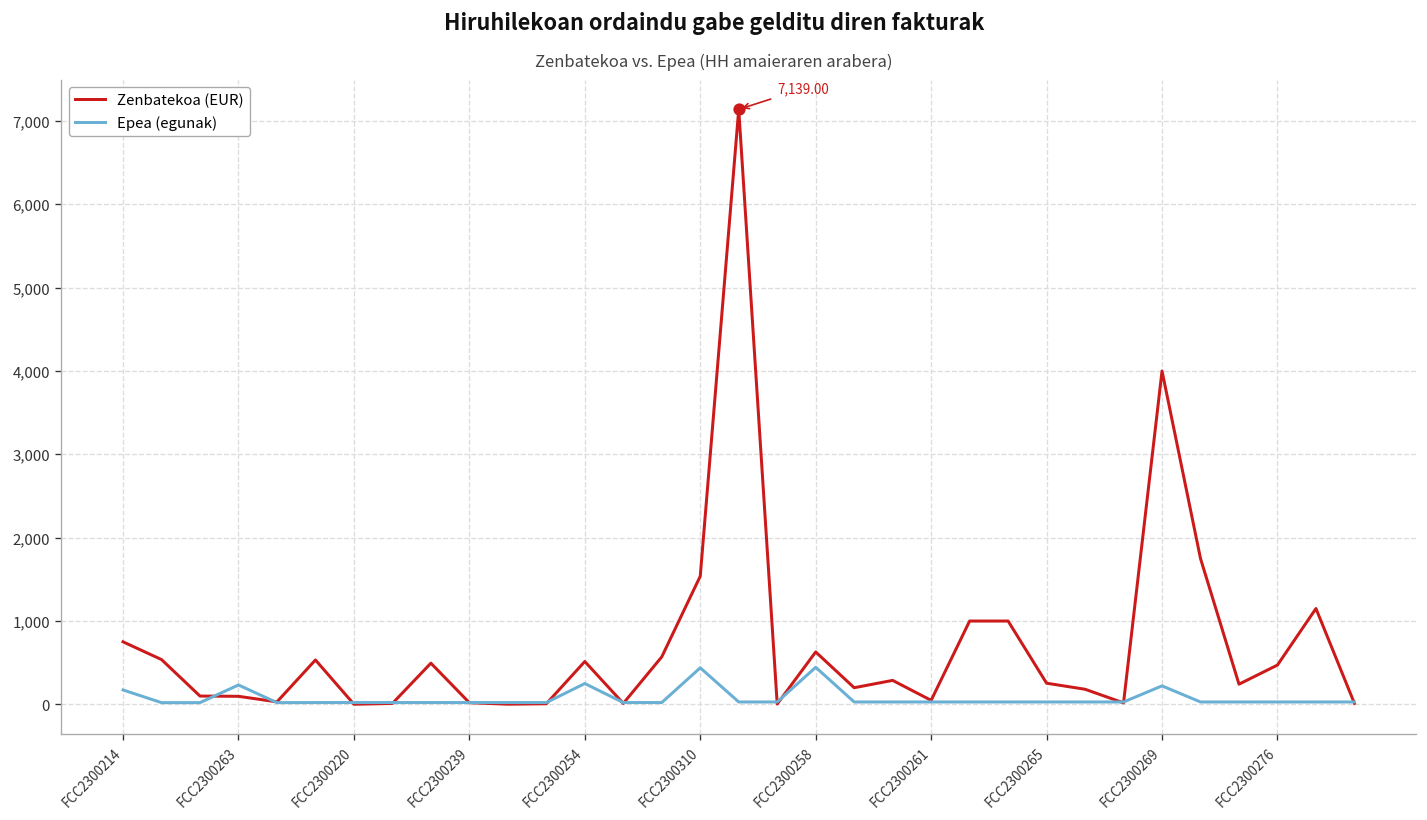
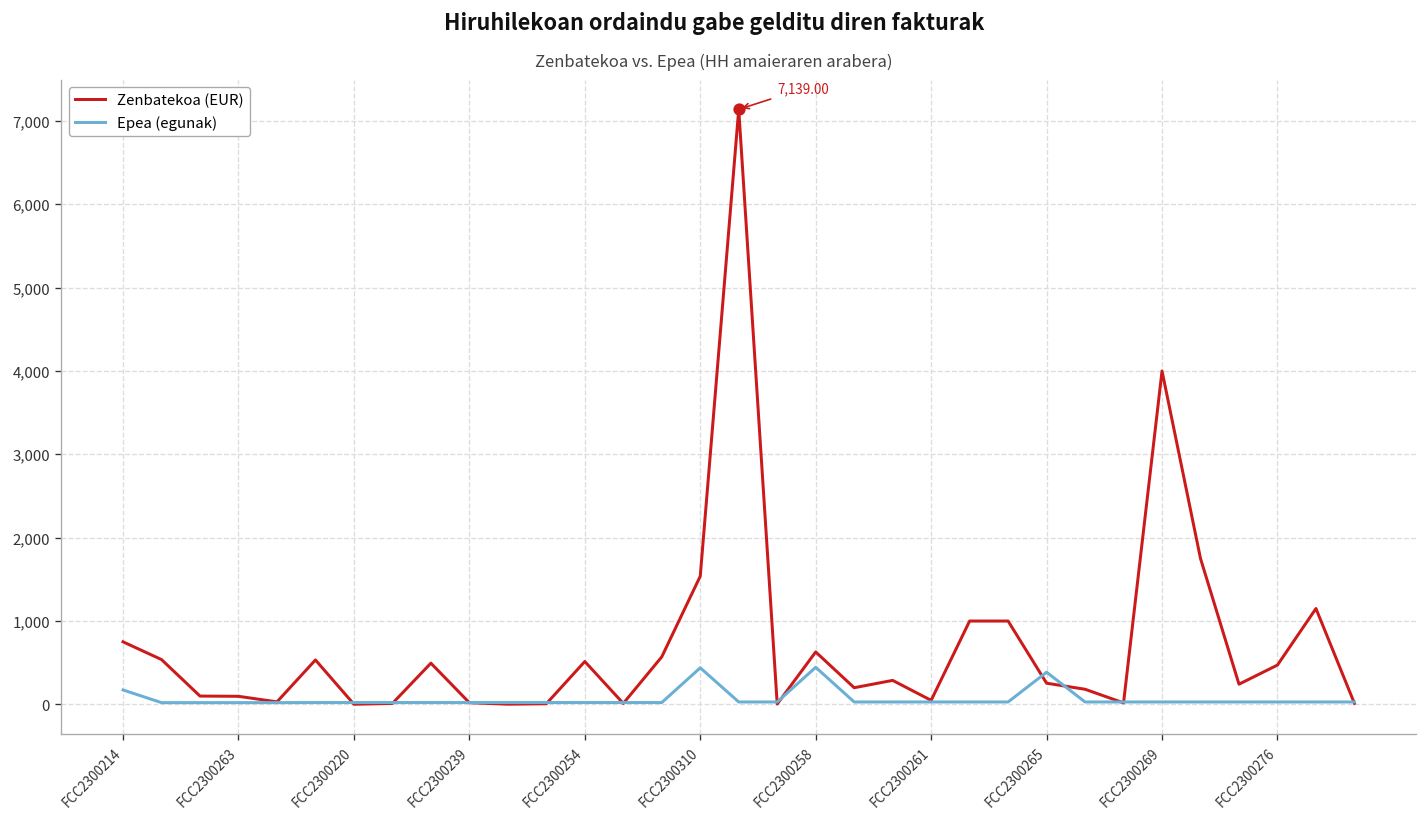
  {
    "Epea (egunak)": {
      "FCC2300214": 200,
-     "FCC2300263": 200,
-     "FCC2300254": 300,
+     "FCC2300263": 0,
+     "FCC2300254": 0,
      "FCC2300310": 400,
      "FCC2300258": 400,
-     "FCC2300265": 0,
-     "FCC2300269": 200,
+     "FCC2300265": 400,
+     "FCC2300269": 0,
      "FCC2300276": 0
    }
  }
